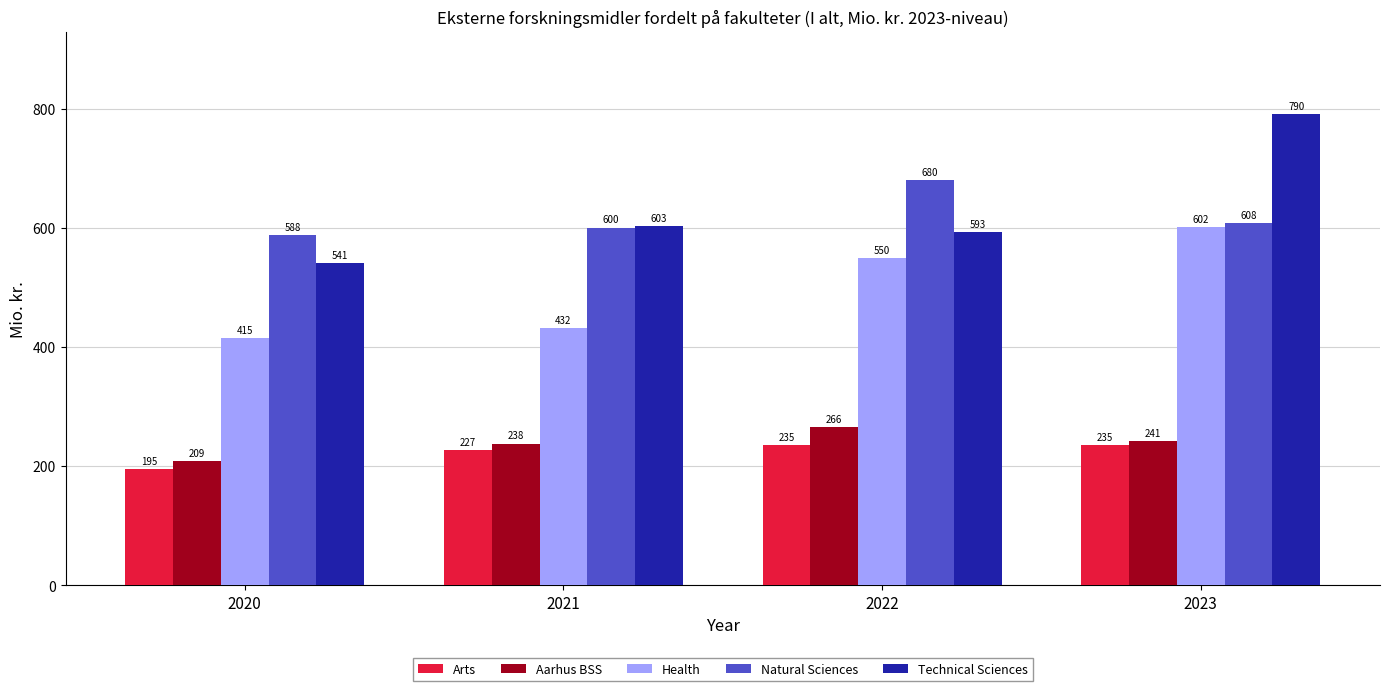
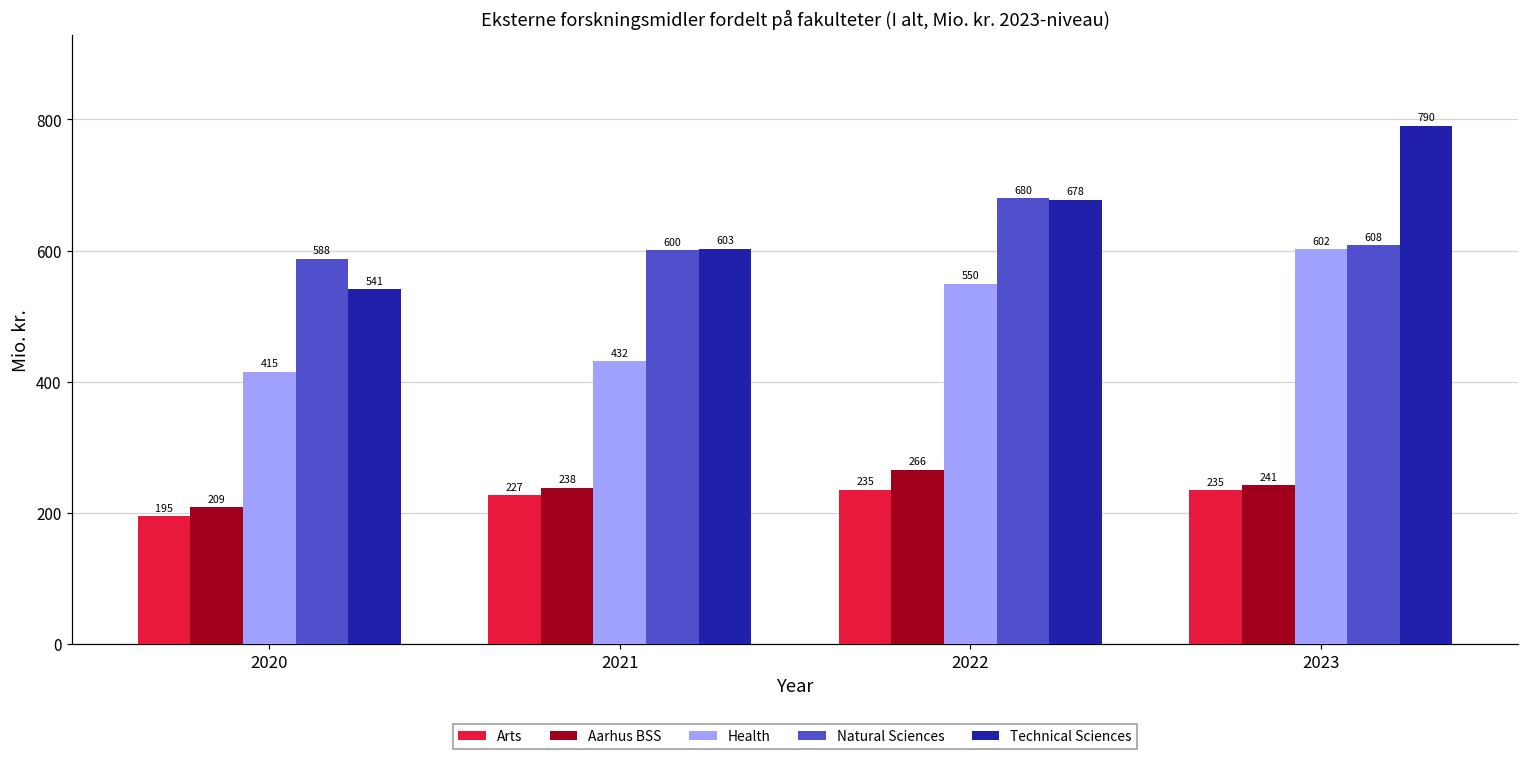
  {
    "Arts": {
      "2020": 195,
      "2021": 227,
      "2022": 235,
      "2023": 235
    },
    "Aarhus BSS": {
      "2020": 209,
      "2021": 238,
      "2022": 266,
      "2023": 241
    },
    "Health": {
      "2020": 415,
      "2021": 432,
      "2022": 550,
      "2023": 602
    },
    "Natural Sciences": {
      "2020": 588,
      "2021": 600,
      "2022": 680,
      "2023": 608
    },
    "Technical Sciences": {
      "2020": 541,
      "2021": 603,
-     "2022": 593,
+     "2022": 678,
      "2023": 790
    }
  }
